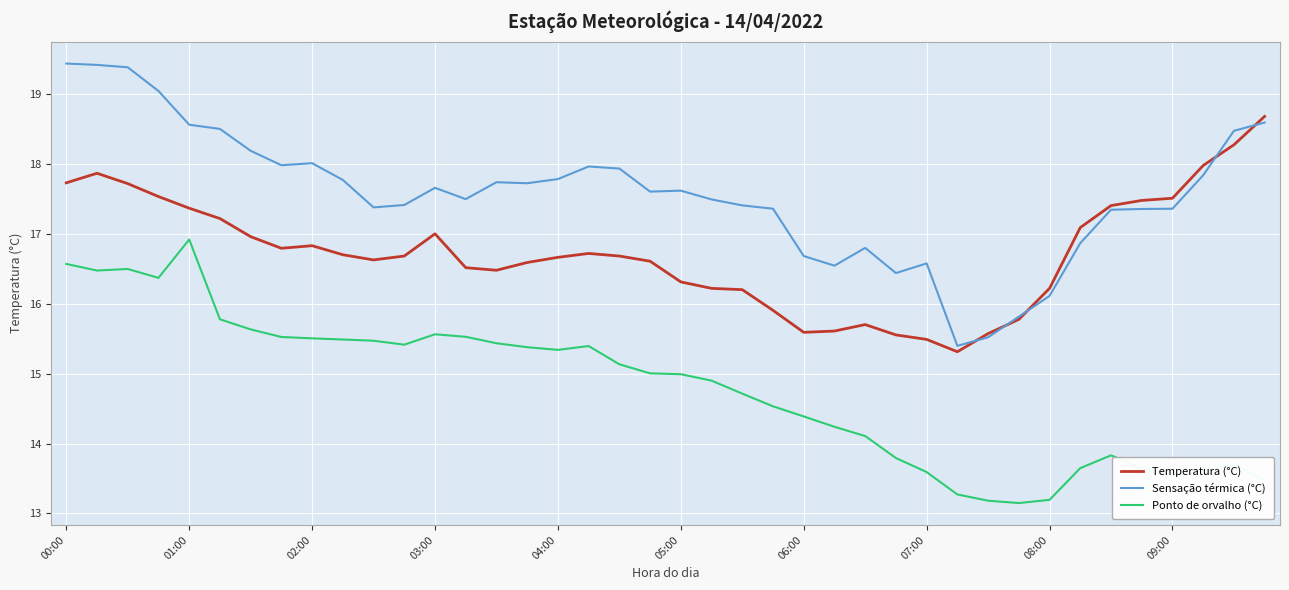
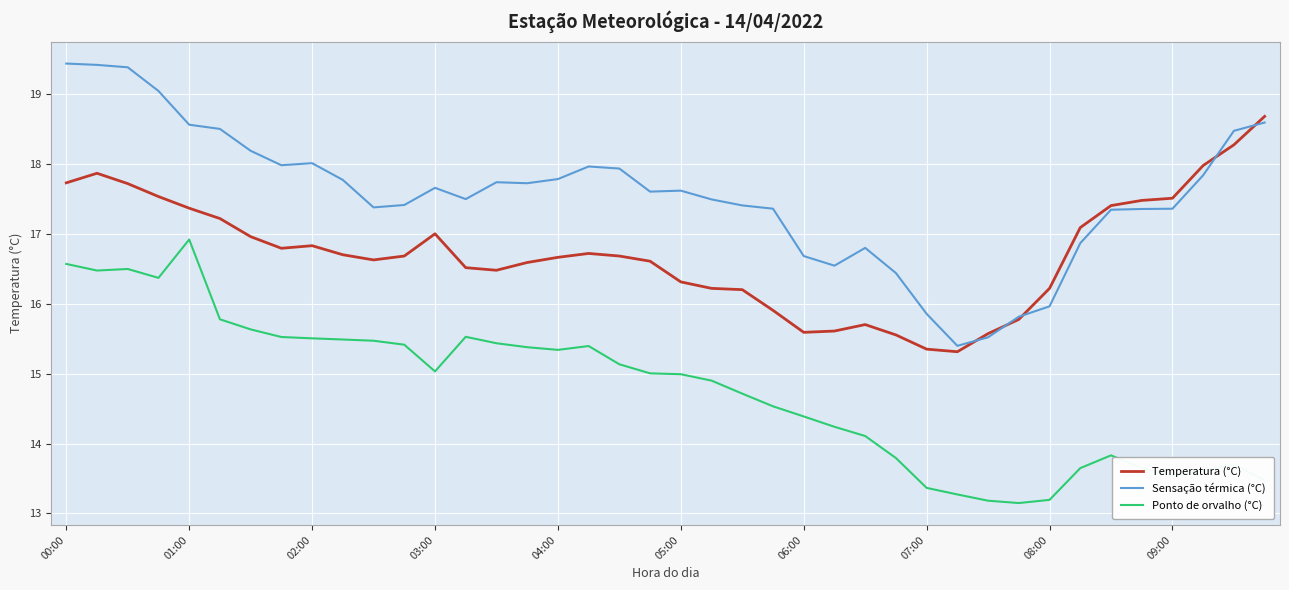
  {
    "Temperatura (°C)": {
      "00:00": 17.7,
      "01:00": 17.4,
      "02:00": 16.8,
      "03:00": 17.0,
      "04:00": 16.7,
      "05:00": 16.3,
      "06:00": 15.6,
-     "07:00": 15.5,
+     "07:00": 15.4,
      "08:00": 16.2,
      "09:00": 17.5
    },
    "Sensação térmica (°C)": {
      "00:00": 19.4,
      "01:00": 18.6,
      "02:00": 18.0,
      "03:00": 17.7,
      "04:00": 17.8,
      "05:00": 17.6,
      "06:00": 16.7,
-     "07:00": 16.6,
-     "08:00": 16.1,
+     "07:00": 15.9,
+     "08:00": 16.0,
      "09:00": 17.4
    },
    "Ponto de orvalho (°C)": {
      "00:00": 16.6,
      "01:00": 16.9,
      "02:00": 15.5,
-     "03:00": 15.6,
+     "03:00": 15.0,
      "04:00": 15.3,
      "05:00": 15.0,
      "06:00": 14.4,
-     "07:00": 13.6,
+     "07:00": 13.4,
      "08:00": 13.2
    }
  }
